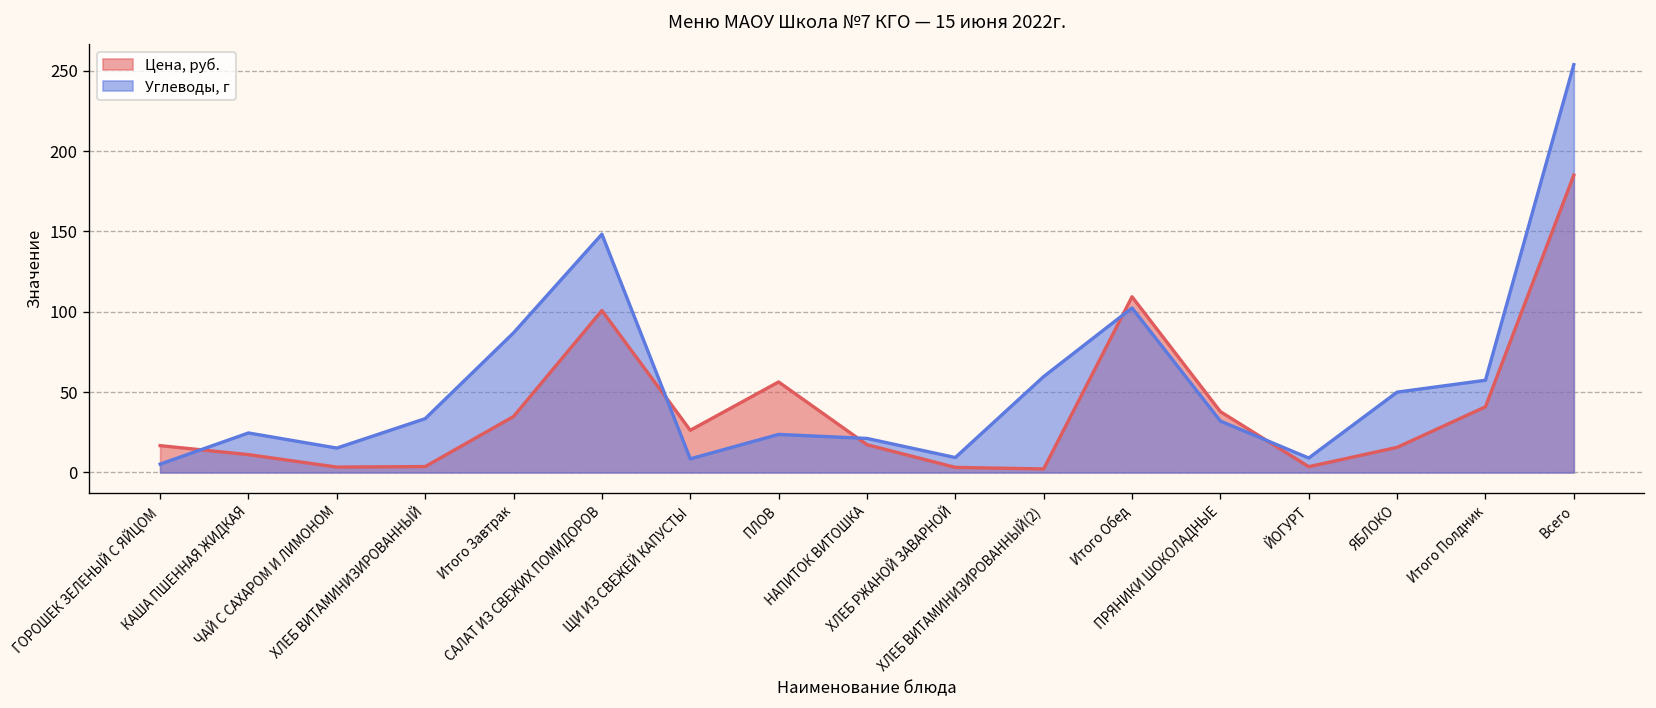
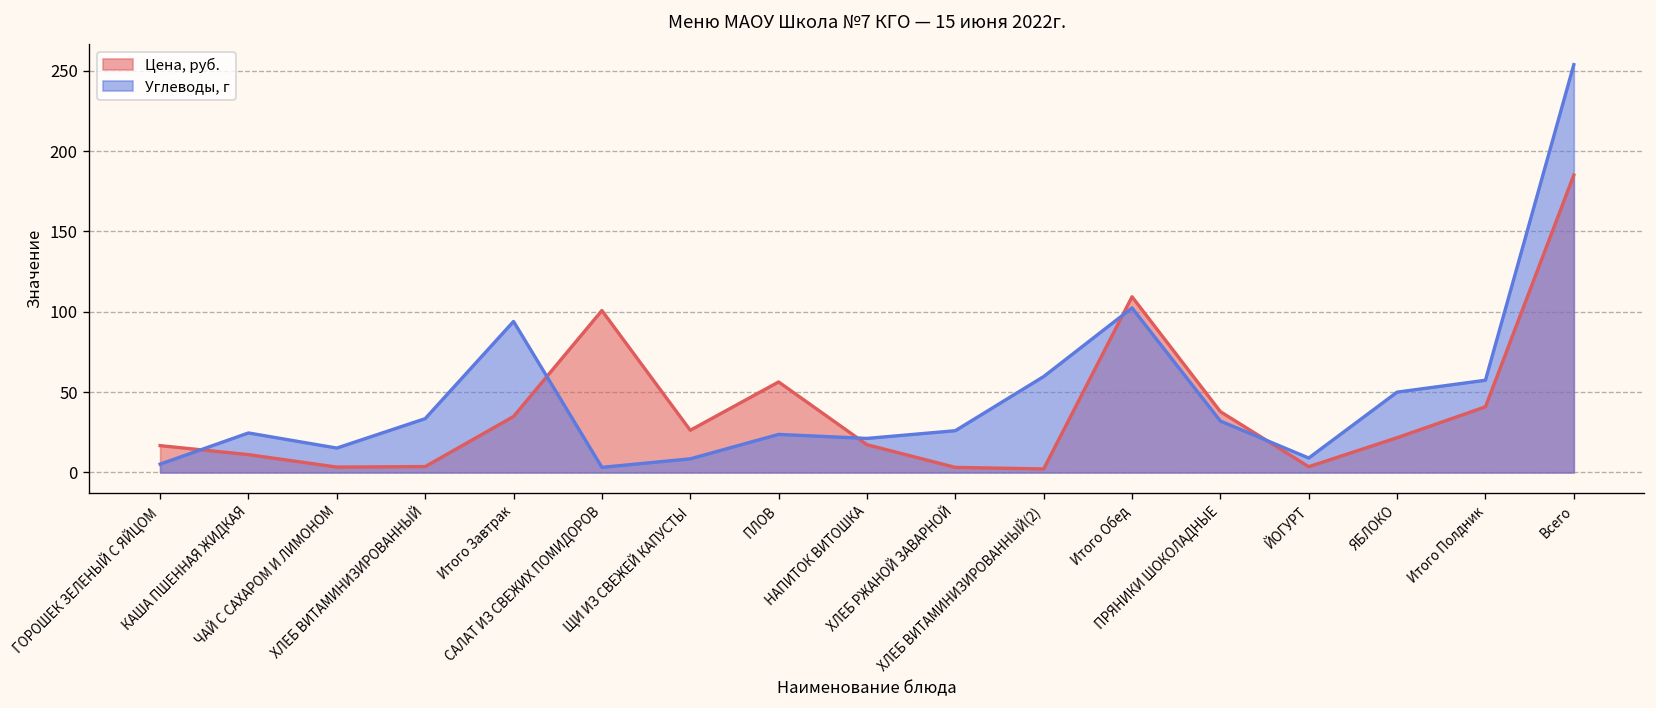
  {
    "Цена, руб.": {
      "ГОРОШЕК ЗЕЛЕНЫЙ С ЯЙЦОМ": 17,
      "КАША ПШЕННАЯ ЖИДКАЯ": 11,
      "ЧАЙ С САХАРОМ И ЛИМОНОМ": 3,
      "ХЛЕБ ВИТАМИНИЗИРОВАННЫЙ": 4,
      "Итого Завтрак": 35,
      "САЛАТ ИЗ СВЕЖИХ ПОМИДОРОВ": 101,
      "ЩИ ИЗ СВЕЖЕЙ КАПУСТЫ": 26,
      "ПЛОВ": 56,
      "НАПИТОК ВИТОШКА": 17,
      "ХЛЕБ РЖАНОЙ ЗАВАРНОЙ": 3,
      "ХЛЕБ ВИТАМИНИЗИРОВАННЫЙ(2)": 2,
      "Итого Обед": 109,
      "ПРЯНИКИ ШОКОЛАДНЫЕ": 38,
      "ЙОГУРТ": 4,
-     "ЯБЛОКО": 16,
+     "ЯБЛОКО": 22,
      "Итого Полдник": 41,
      "Всего": 185
    },
    "Углеводы, г": {
      "ГОРОШЕК ЗЕЛЕНЫЙ С ЯЙЦОМ": 5,
      "КАША ПШЕННАЯ ЖИДКАЯ": 25,
      "ЧАЙ С САХАРОМ И ЛИМОНОМ": 15,
      "ХЛЕБ ВИТАМИНИЗИРОВАННЫЙ": 34,
-     "Итого Завтрак": 87,
-     "САЛАТ ИЗ СВЕЖИХ ПОМИДОРОВ": 148,
+     "Итого Завтрак": 94,
+     "САЛАТ ИЗ СВЕЖИХ ПОМИДОРОВ": 3,
      "ЩИ ИЗ СВЕЖЕЙ КАПУСТЫ": 9,
      "ПЛОВ": 24,
      "НАПИТОК ВИТОШКА": 21,
-     "ХЛЕБ РЖАНОЙ ЗАВАРНОЙ": 9,
+     "ХЛЕБ РЖАНОЙ ЗАВАРНОЙ": 26,
      "ХЛЕБ ВИТАМИНИЗИРОВАННЫЙ(2)": 60,
      "Итого Обед": 102,
      "ПРЯНИКИ ШОКОЛАДНЫЕ": 32,
      "ЙОГУРТ": 9,
      "ЯБЛОКО": 50,
      "Итого Полдник": 57,
      "Всего": 254
    }
  }
